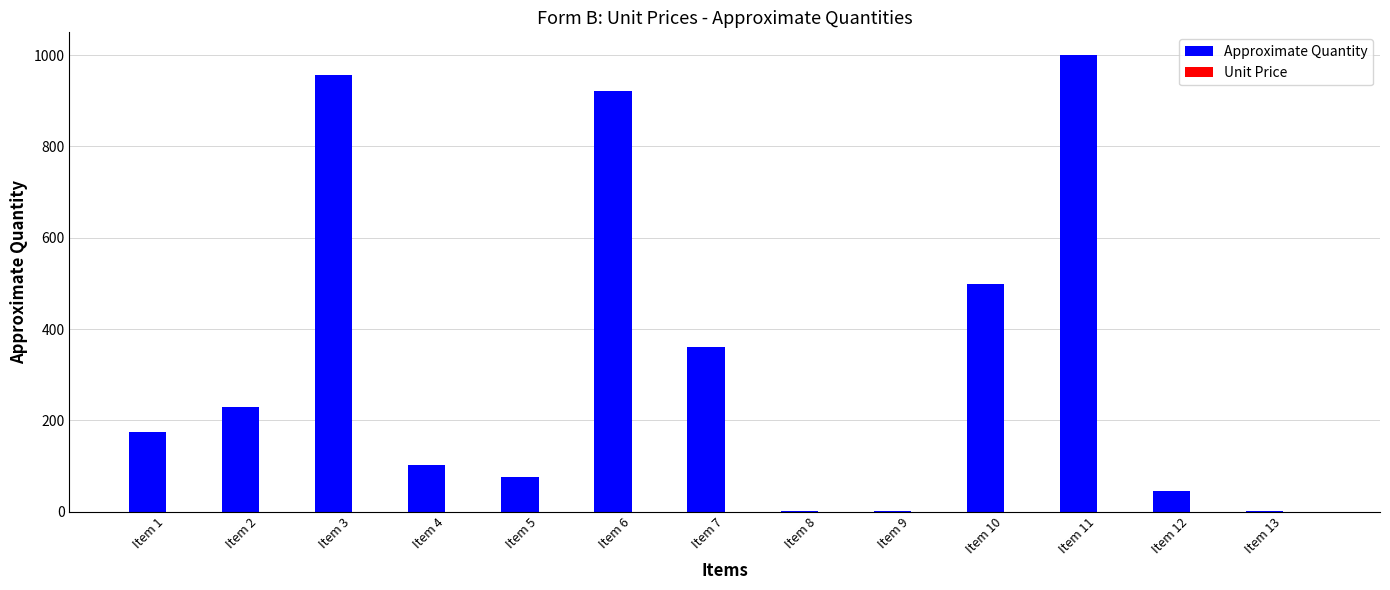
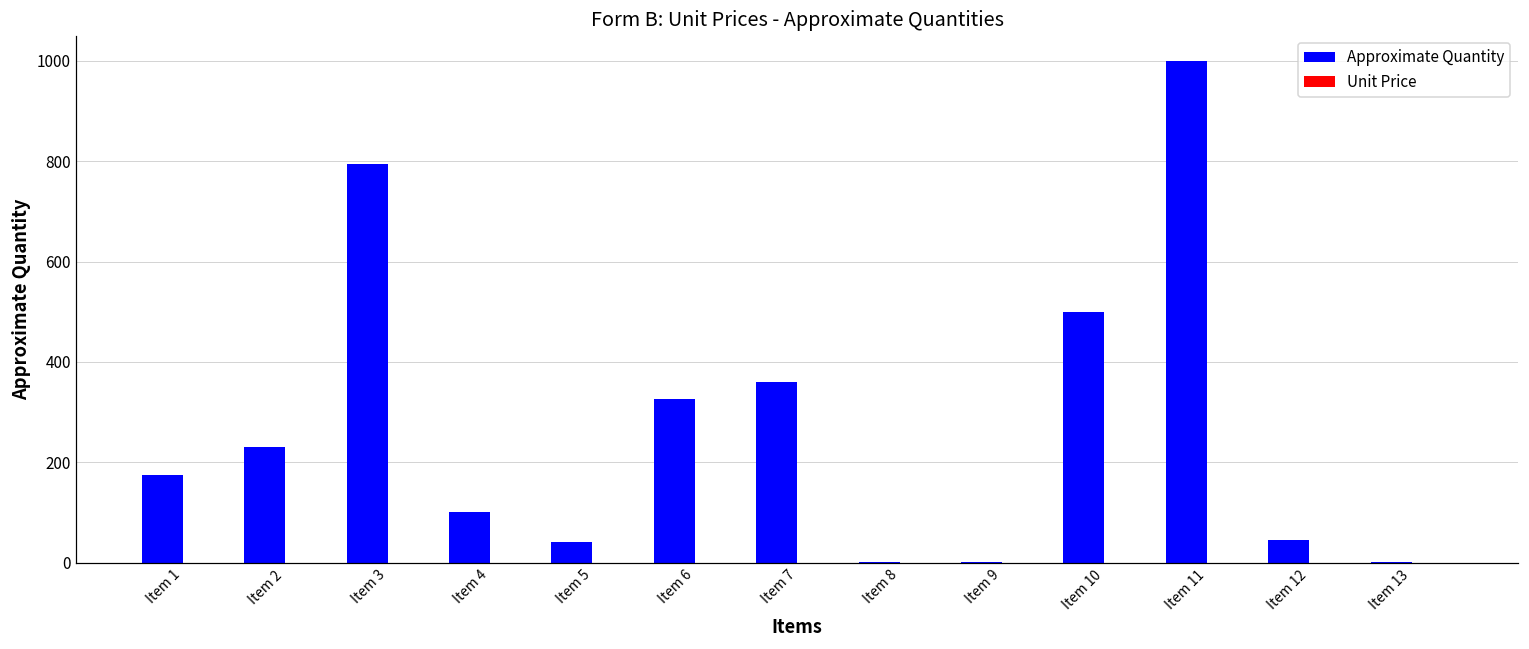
  {
    "Approximate Quantity": {
      "Item 1": 180,
      "Item 2": 230,
-     "Item 3": 960,
+     "Item 3": 800,
      "Item 4": 100,
-     "Item 5": 80,
-     "Item 6": 920,
+     "Item 5": 40,
+     "Item 6": 330,
      "Item 7": 360,
      "Item 10": 500,
      "Item 11": 1000,
      "Item 12": 50
    },
    "Unit Price": {
      "Item 1": 0,
      "Item 2": 0,
      "Item 3": 0,
      "Item 4": 0,
      "Item 5": 0,
      "Item 6": 0,
      "Item 7": 0,
      "Item 8": 0,
      "Item 9": 0,
      "Item 10": 0,
      "Item 11": 0,
      "Item 12": 0,
      "Item 13": 0
    }
  }
